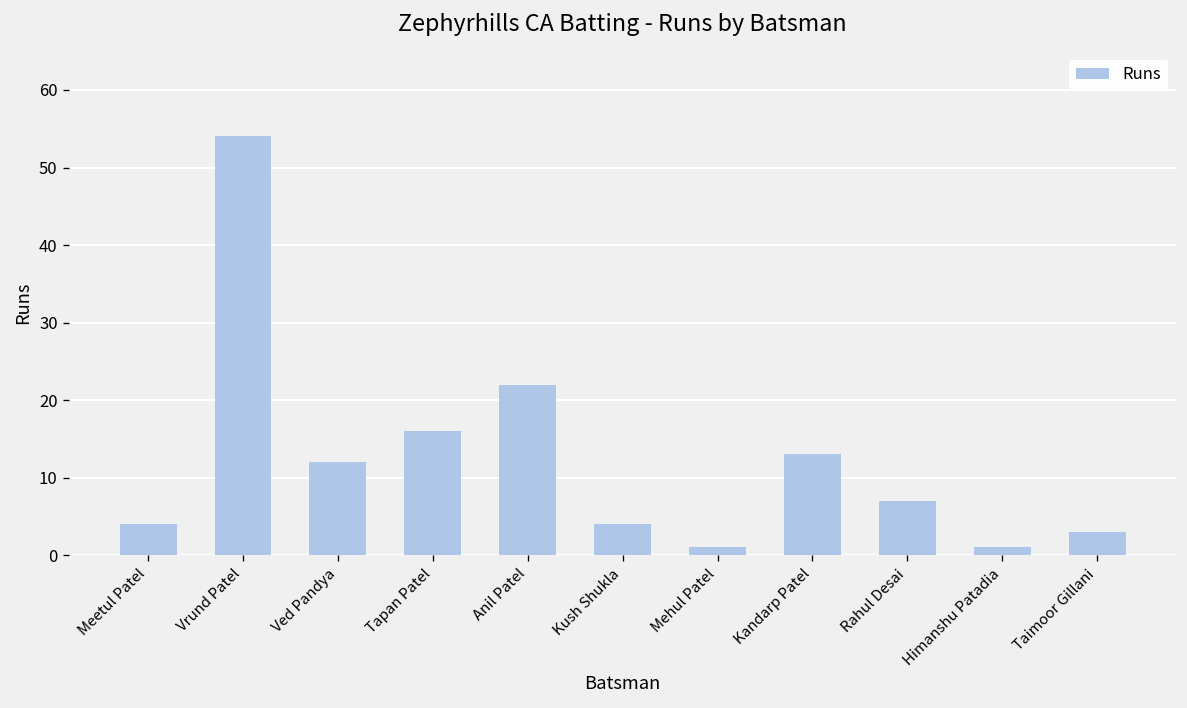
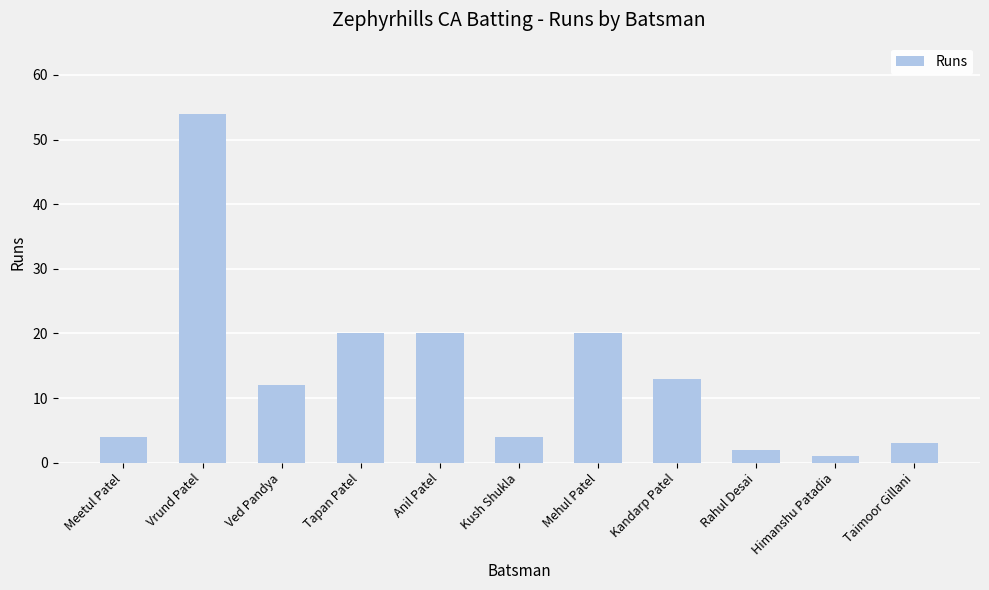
  {
    "Meetul Patel": 4,
    "Vrund Patel": 54,
    "Ved Pandya": 12,
-   "Tapan Patel": 16,
-   "Anil Patel": 22,
+   "Tapan Patel": 20,
+   "Anil Patel": 20,
    "Kush Shukla": 4,
-   "Mehul Patel": 1,
+   "Mehul Patel": 20,
    "Kandarp Patel": 13,
-   "Rahul Desai": 7,
+   "Rahul Desai": 2,
    "Himanshu Patadia": 1,
    "Taimoor Gillani": 3
  }
